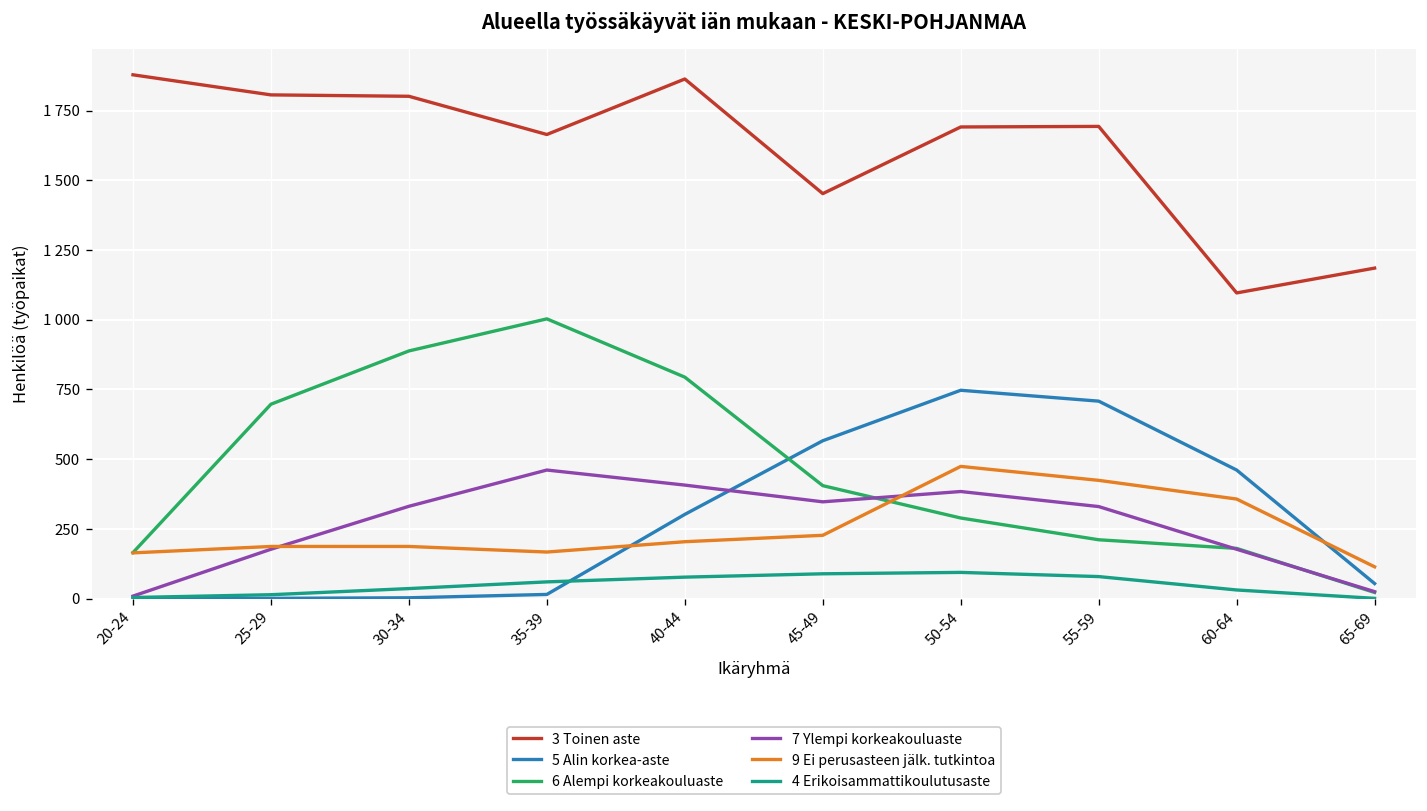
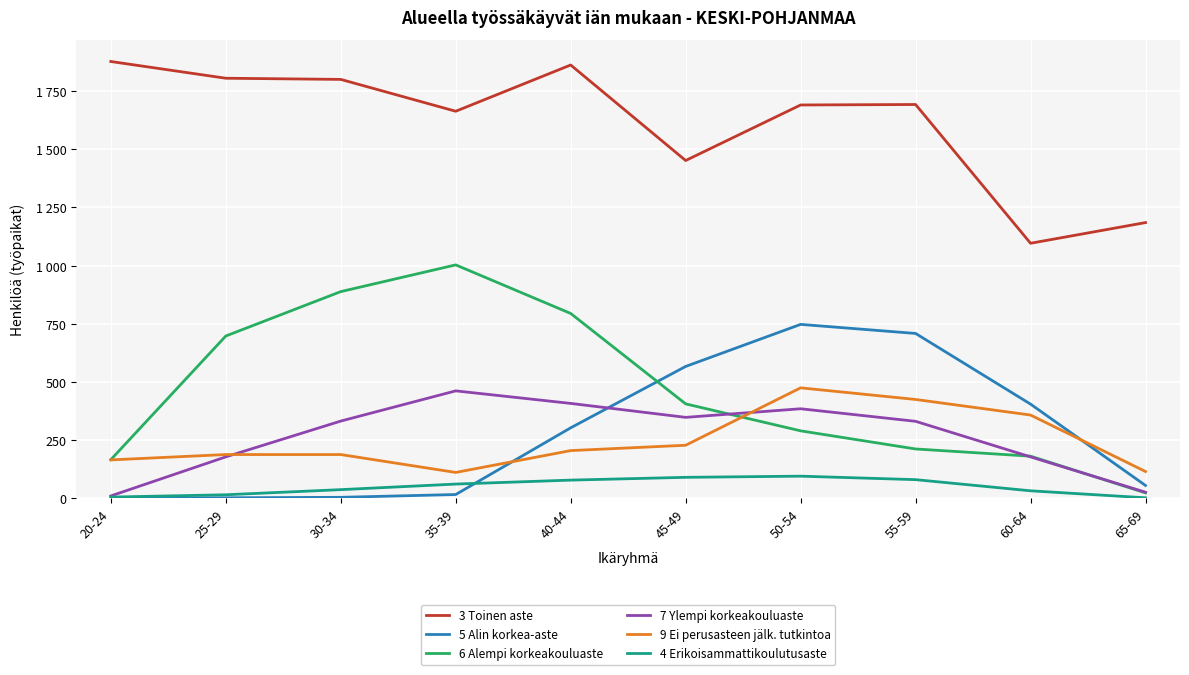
  {
    "3 Toinen aste": {
      "20-24": 1880,
      "25-29": 1810,
      "30-34": 1800,
      "35-39": 1660,
      "40-44": 1860,
      "45-49": 1450,
      "50-54": 1690,
      "55-59": 1690,
      "60-64": 1100,
      "65-69": 1190
    },
    "5 Alin korkea-aste": {
      "25-29": 0,
      "30-34": 0,
      "35-39": 20,
      "40-44": 300,
      "45-49": 570,
      "50-54": 750,
      "55-59": 710,
-     "60-64": 460,
+     "60-64": 400,
      "65-69": 50
    },
    "7 Ylempi korkeakouluaste": {
      "30-34": 330,
      "35-39": 460,
      "40-44": 410,
      "45-49": 350,
      "50-54": 380,
      "55-59": 330
    },
    "9 Ei perusasteen jälk. tutkintoa": {
      "30-34": 190,
-     "35-39": 170,
+     "35-39": 110,
      "40-44": 200,
      "45-49": 230,
      "50-54": 470,
      "55-59": 420,
      "60-64": 360,
      "65-69": 110
    }
  }
